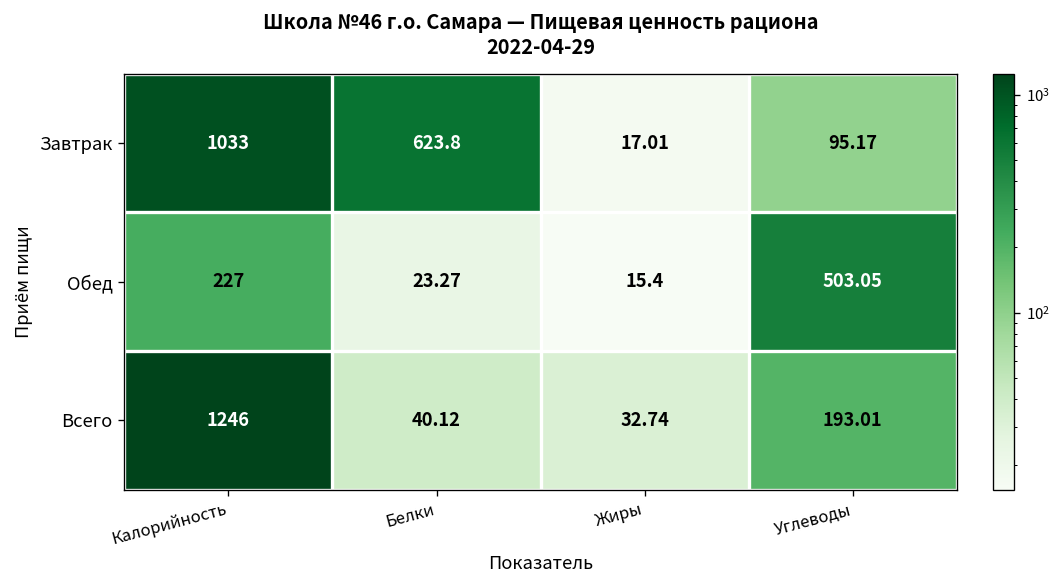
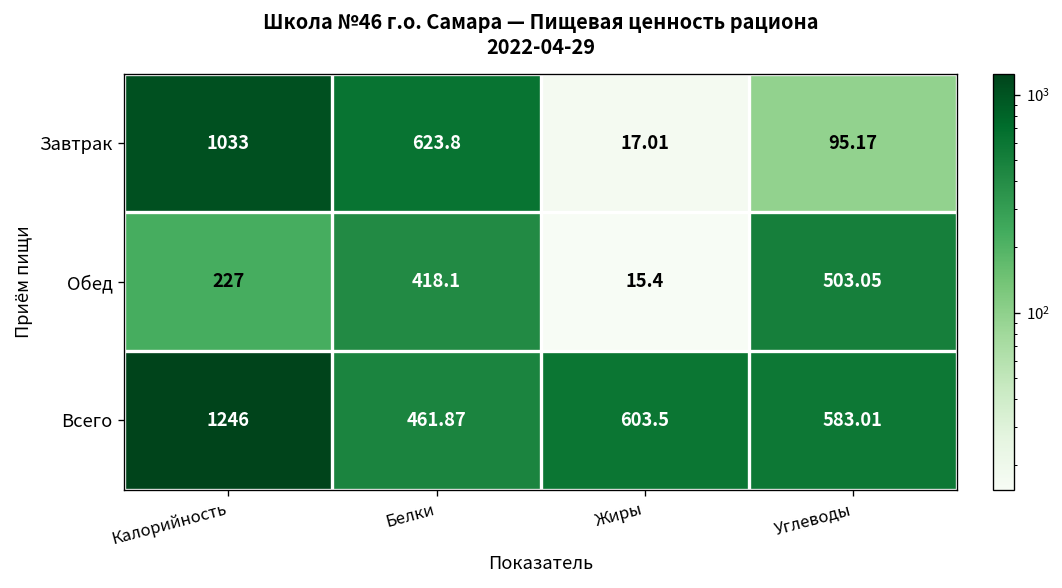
  {
    "Завтрак": {
      "Калорийность": 1033,
      "Белки": 623.8,
      "Жиры": 17.01,
      "Углеводы": 95.17
    },
    "Обед": {
      "Калорийность": 227,
-     "Белки": 23.27,
+     "Белки": 418.1,
      "Жиры": 15.4,
      "Углеводы": 503.05
    },
    "Всего": {
      "Калорийность": 1246,
-     "Белки": 40.12,
-     "Жиры": 32.74,
-     "Углеводы": 193.01
+     "Белки": 461.87,
+     "Жиры": 603.5,
+     "Углеводы": 583.01
    }
  }
